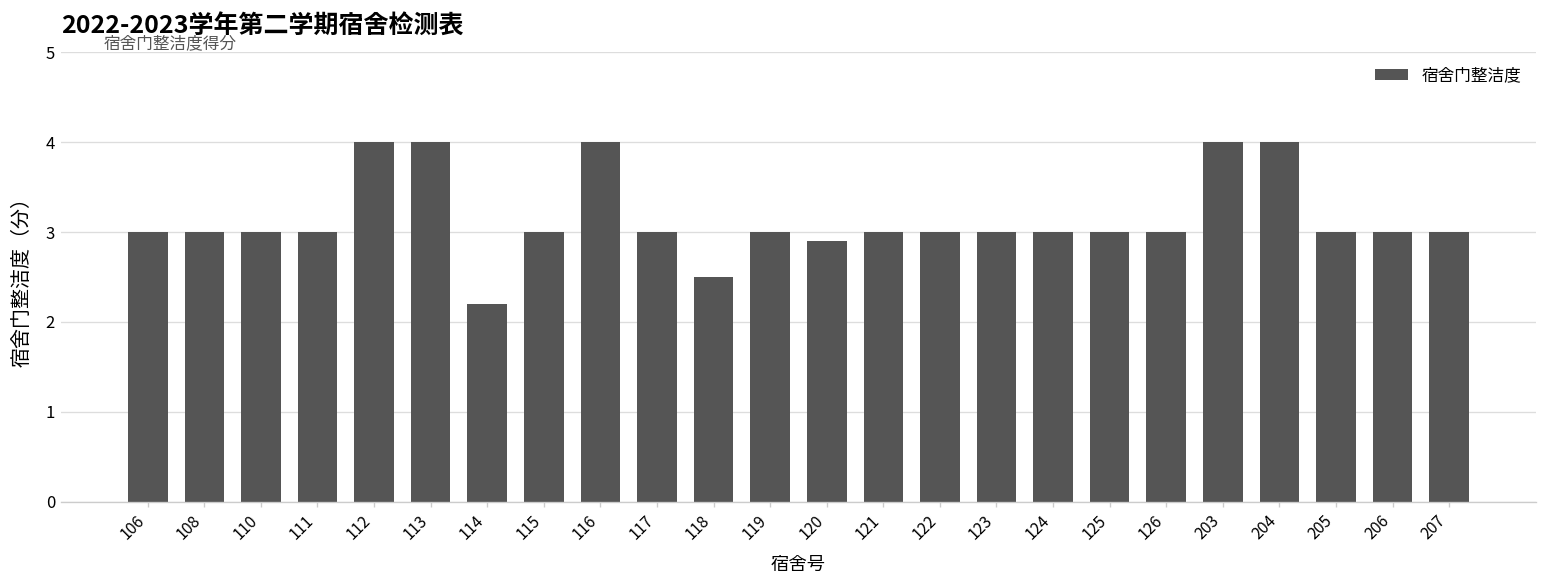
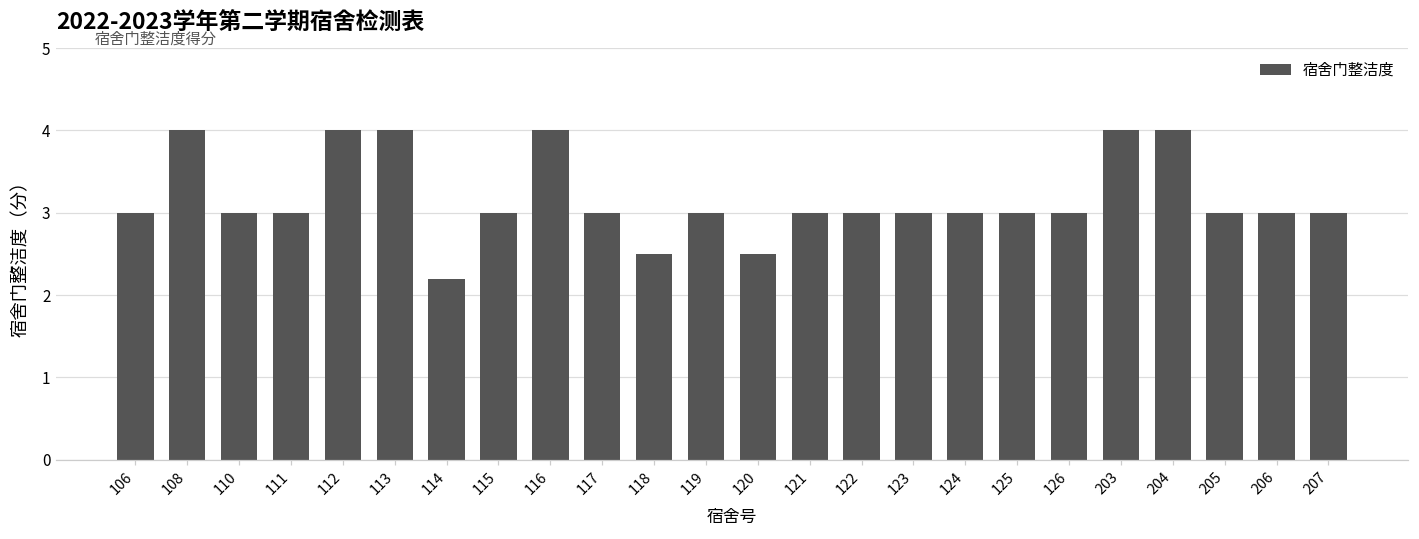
  {
    "106": 3.0,
-   "108": 3,
+   "108": 4,
    "110": 3.0,
    "111": 3.0,
    "112": 4.0,
    "113": 4.0,
    "114": 2.2,
    "115": 3.0,
    "116": 4.0,
    "117": 3.0,
    "118": 2.5,
    "119": 3.0,
-   "120": 2.9,
+   "120": 2.5,
    "121": 3.0,
    "122": 3.0,
    "123": 3.0,
    "124": 3.0,
    "125": 3.0,
    "126": 3.0,
    "203": 4.0,
    "204": 4.0,
    "205": 3.0,
    "206": 3.0,
    "207": 3.0
  }
